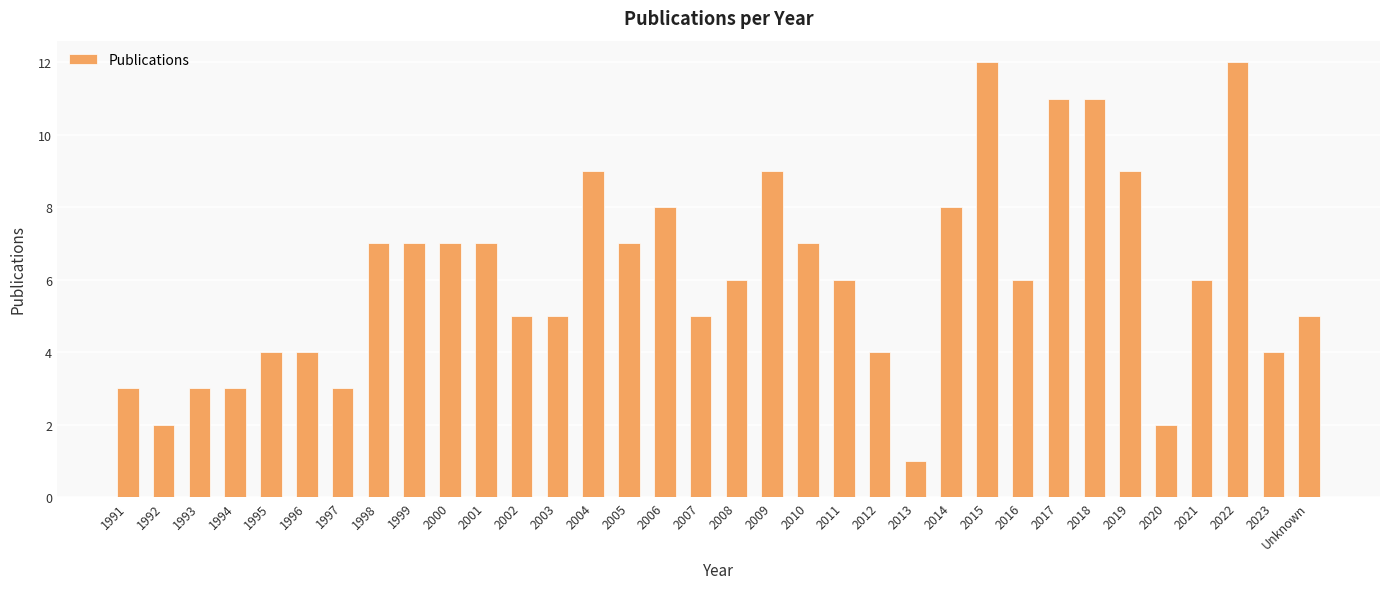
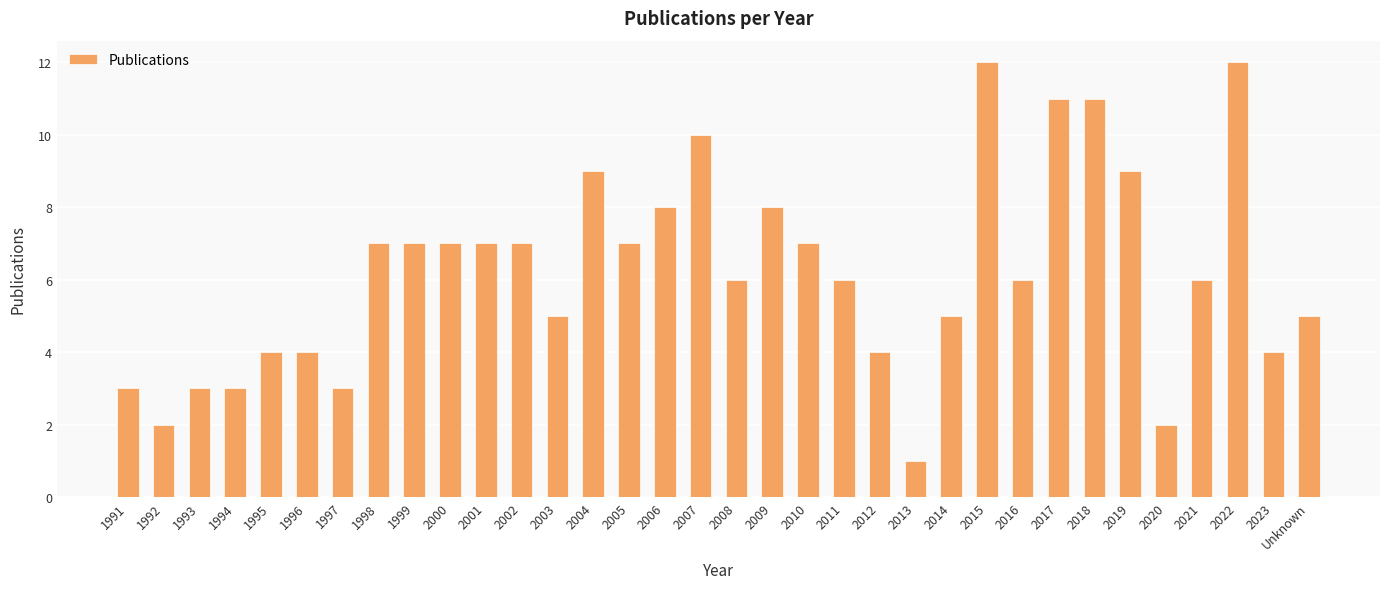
  {
    "1991": 3,
    "1992": 2,
    "1993": 3,
    "1994": 3,
    "1995": 4,
    "1996": 4,
    "1997": 3,
    "1998": 7,
    "1999": 7,
    "2000": 7,
    "2001": 7,
-   "2002": 5,
+   "2002": 7,
    "2003": 5,
    "2004": 9,
    "2005": 7,
    "2006": 8,
-   "2007": 5,
+   "2007": 10,
    "2008": 6,
-   "2009": 9,
+   "2009": 8,
    "2010": 7,
    "2011": 6,
    "2012": 4,
    "2013": 1,
-   "2014": 8,
+   "2014": 5,
    "2015": 12,
    "2016": 6,
    "2017": 11,
    "2018": 11,
    "2019": 9,
    "2020": 2,
    "2021": 6,
    "2022": 12,
    "2023": 4,
    "Unknown": 5
  }
